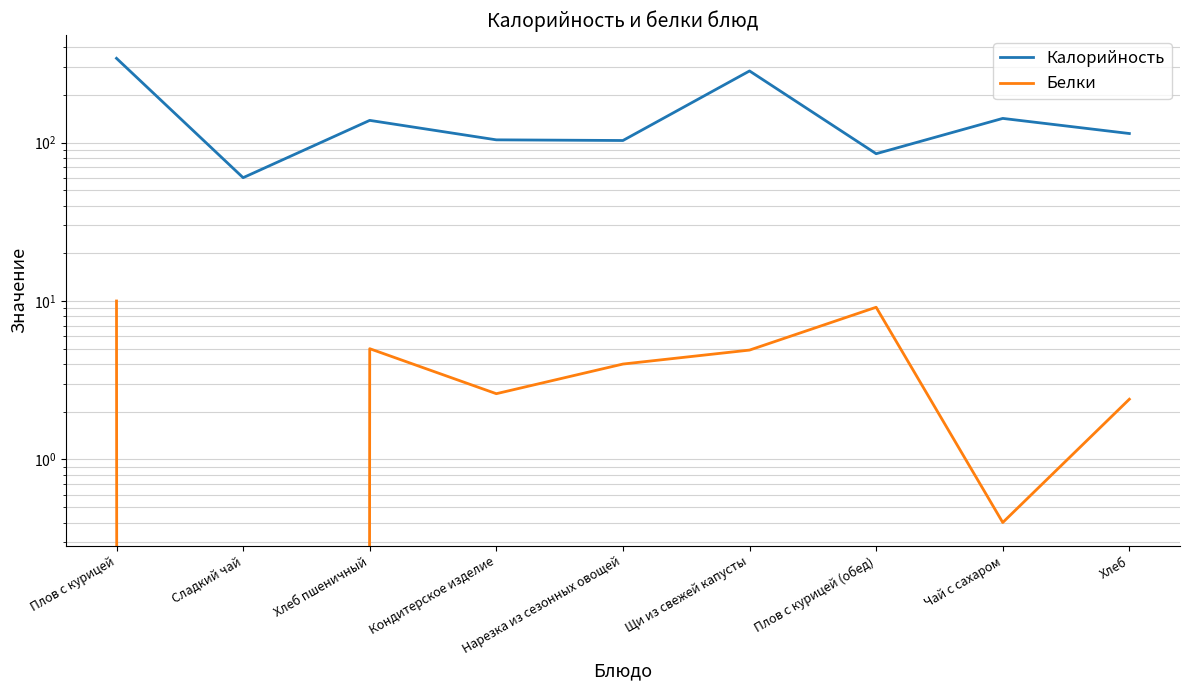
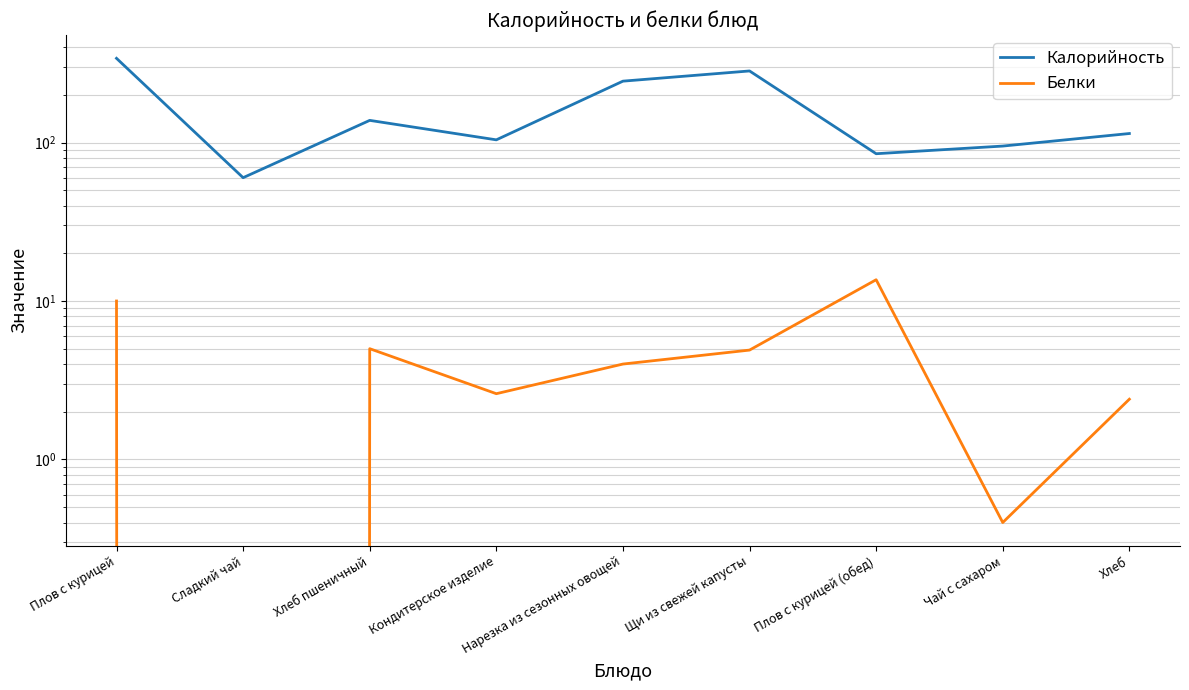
  {
    "Калорийность": {
      "Плов с курицей": 340,
      "Сладкий чай": 60,
      "Хлеб пшеничный": 140,
      "Кондитерское изделие": 100,
-     "Нарезка из сезонных овощей": 100,
+     "Нарезка из сезонных овощей": 240,
      "Щи из свежей капусты": 280,
      "Плов с курицей (обед)": 90,
-     "Чай с сахаром": 140,
+     "Чай с сахаром": 100,
      "Хлеб": 110
    },
    "Белки": {
      "Плов с курицей": 10,
      "Хлеб пшеничный": 5,
      "Кондитерское изделие": 2.6,
      "Нарезка из сезонных овощей": 4,
      "Щи из свежей капусты": 5,
-     "Плов с курицей (обед)": 9,
+     "Плов с курицей (обед)": 14,
      "Чай с сахаром": 0.40,
      "Хлеб": 2.4
    }
  }
